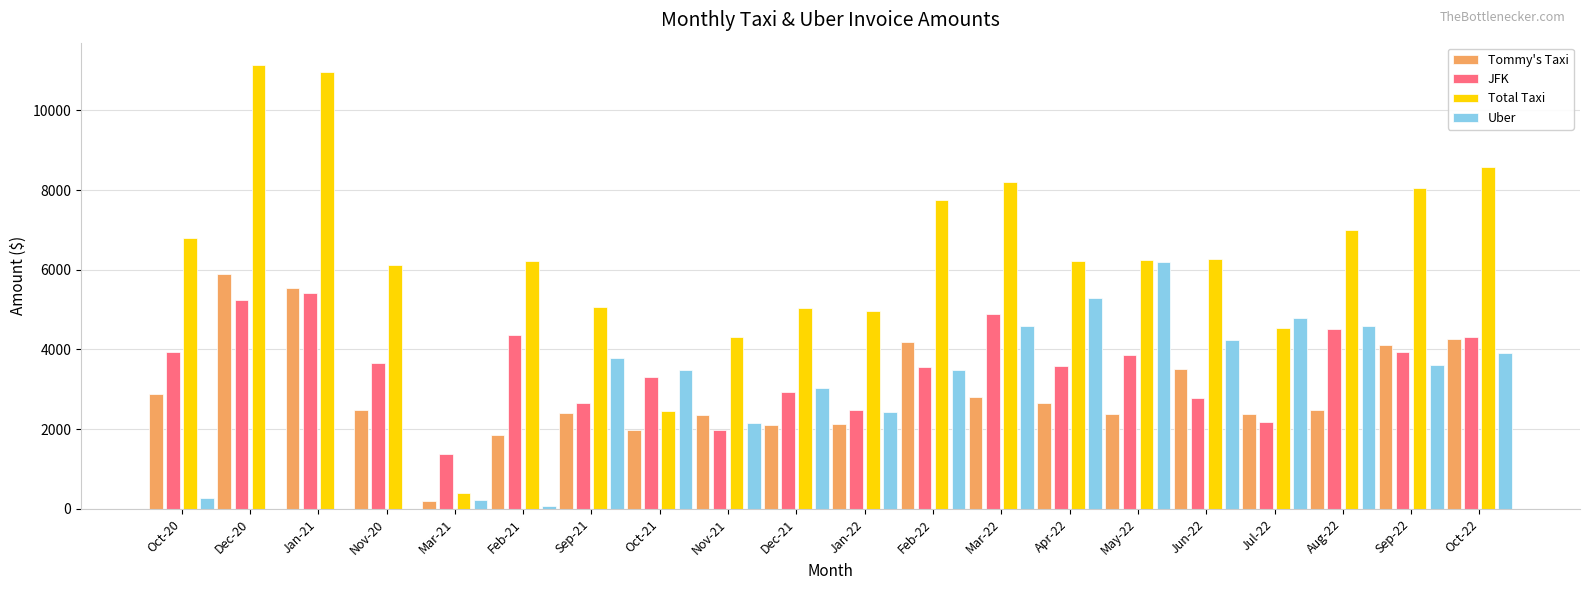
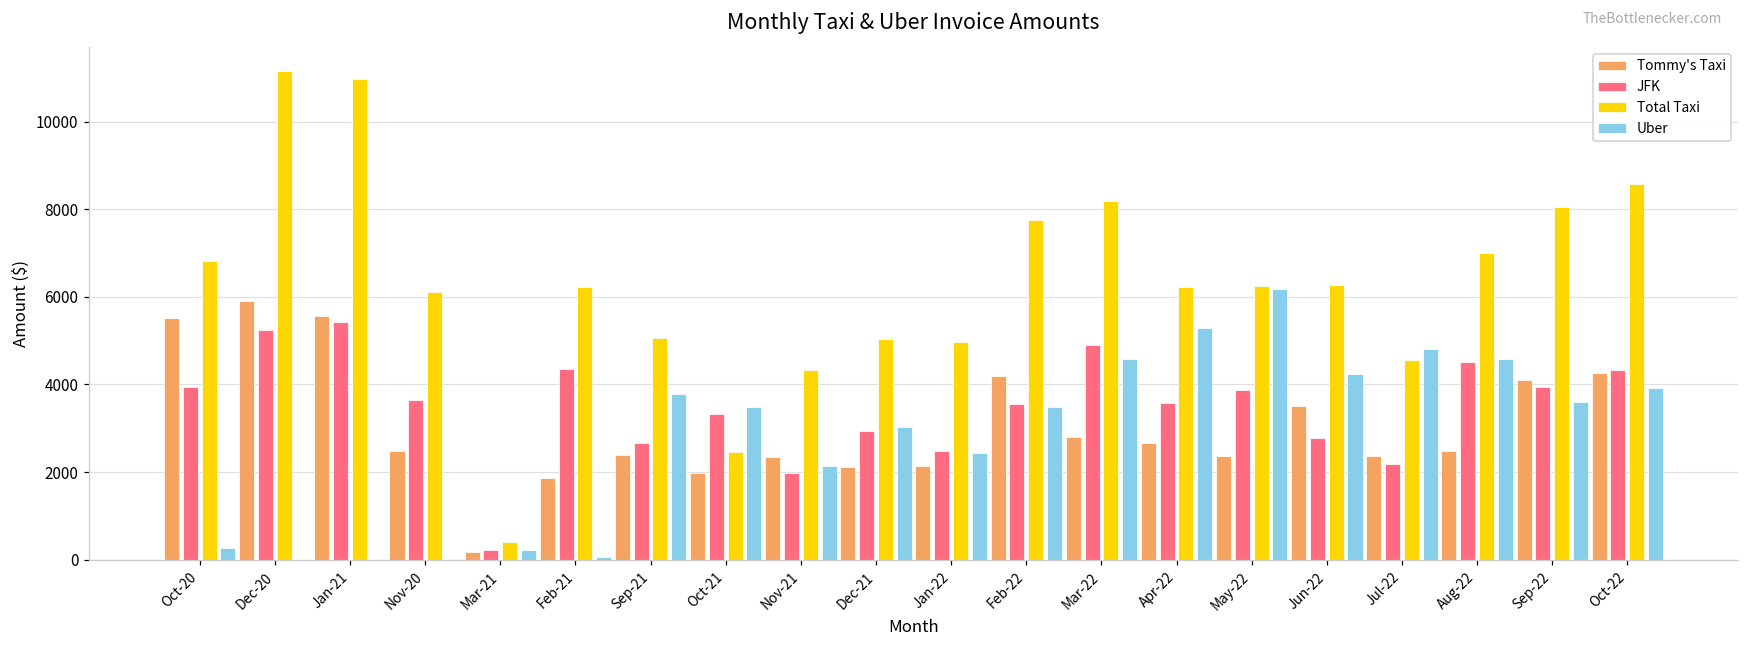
  {
    "Tommy's Taxi": {
-     "Oct-20": 2900,
+     "Oct-20": 5500,
      "Dec-20": 5900,
      "Jan-21": 5600,
      "Nov-20": 2500,
      "Mar-21": 200,
      "Feb-21": 1900,
      "Sep-21": 2400,
      "Oct-21": 2000,
      "Nov-21": 2400,
      "Dec-21": 2100,
      "Jan-22": 2100,
      "Feb-22": 4200,
      "Mar-22": 2800,
      "Apr-22": 2700,
      "May-22": 2400,
      "Jun-22": 3500,
      "Jul-22": 2400,
      "Aug-22": 2500,
      "Sep-22": 4100,
      "Oct-22": 4300
    },
    "JFK": {
      "Oct-20": 3900,
      "Dec-20": 5200,
      "Jan-21": 5400,
      "Nov-20": 3600,
-     "Mar-21": 1400,
+     "Mar-21": 200,
      "Feb-21": 4400,
      "Sep-21": 2700,
      "Oct-21": 3300,
      "Nov-21": 2000,
      "Dec-21": 2900,
      "Jan-22": 2500,
      "Feb-22": 3600,
      "Mar-22": 4900,
      "Apr-22": 3600,
      "May-22": 3900,
      "Jun-22": 2800,
      "Jul-22": 2200,
      "Aug-22": 4500,
      "Sep-22": 3900,
      "Oct-22": 4300
    },
    "Total Taxi": {
      "Oct-20": 6800,
      "Dec-20": 11100,
      "Jan-21": 11000,
      "Nov-20": 6100,
      "Mar-21": 400,
      "Feb-21": 6200,
      "Sep-21": 5100,
      "Oct-21": 2500,
      "Nov-21": 4300,
      "Dec-21": 5000,
      "Jan-22": 5000,
      "Feb-22": 7800,
      "Mar-22": 8200,
      "Apr-22": 6200,
      "May-22": 6200,
      "Jun-22": 6300,
      "Jul-22": 4500,
      "Aug-22": 7000,
      "Sep-22": 8000,
      "Oct-22": 8600
    },
    "Uber": {
      "Oct-20": 300,
      "Dec-20": 0,
      "Jan-21": 0,
      "Nov-20": 0,
      "Mar-21": 200,
      "Feb-21": 100,
      "Sep-21": 3800,
      "Oct-21": 3500,
      "Nov-21": 2100,
      "Dec-21": 3000,
      "Jan-22": 2400,
      "Feb-22": 3500,
      "Mar-22": 4600,
      "Apr-22": 5300,
      "May-22": 6200,
      "Jun-22": 4200,
      "Jul-22": 4800,
      "Aug-22": 4600,
      "Sep-22": 3600,
      "Oct-22": 3900
    }
  }
